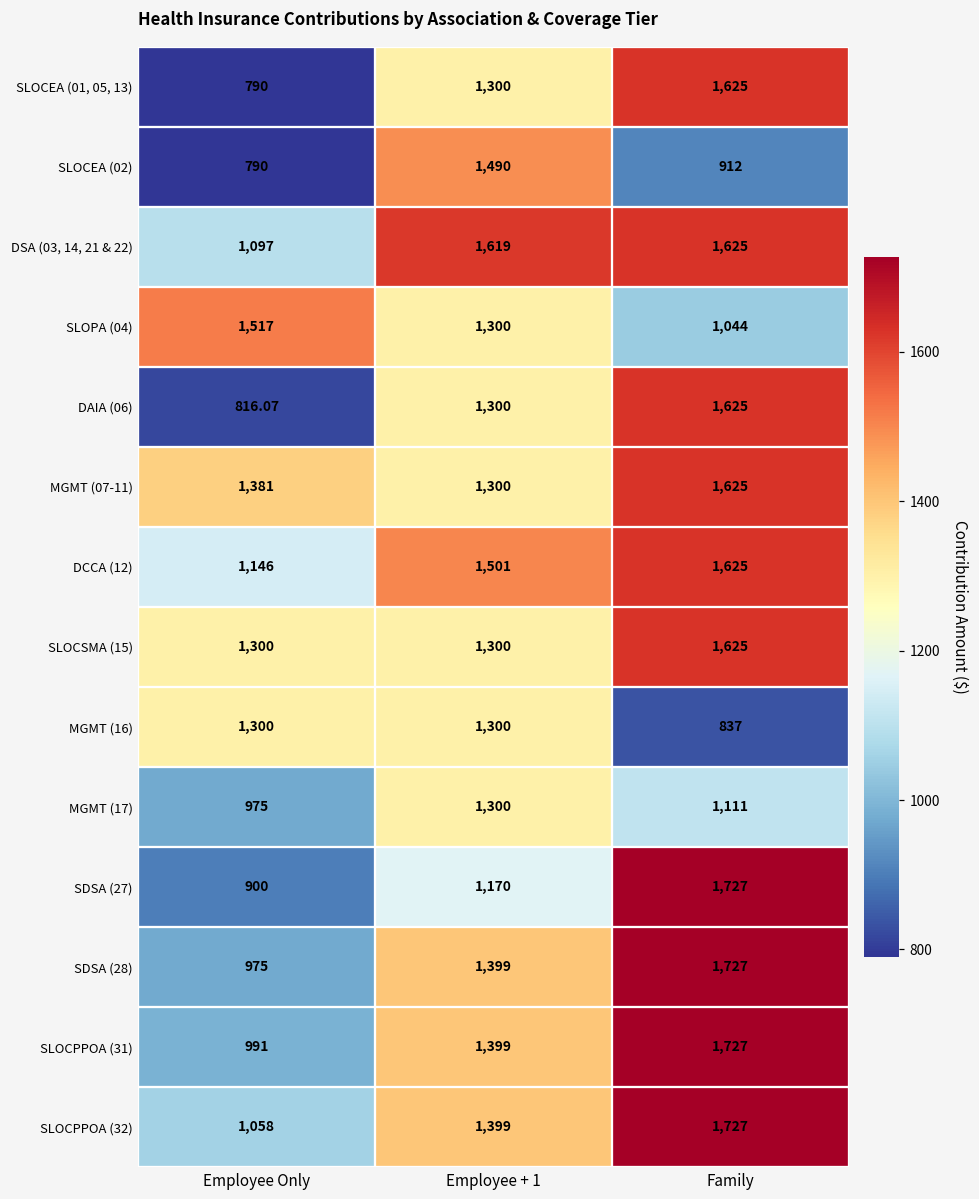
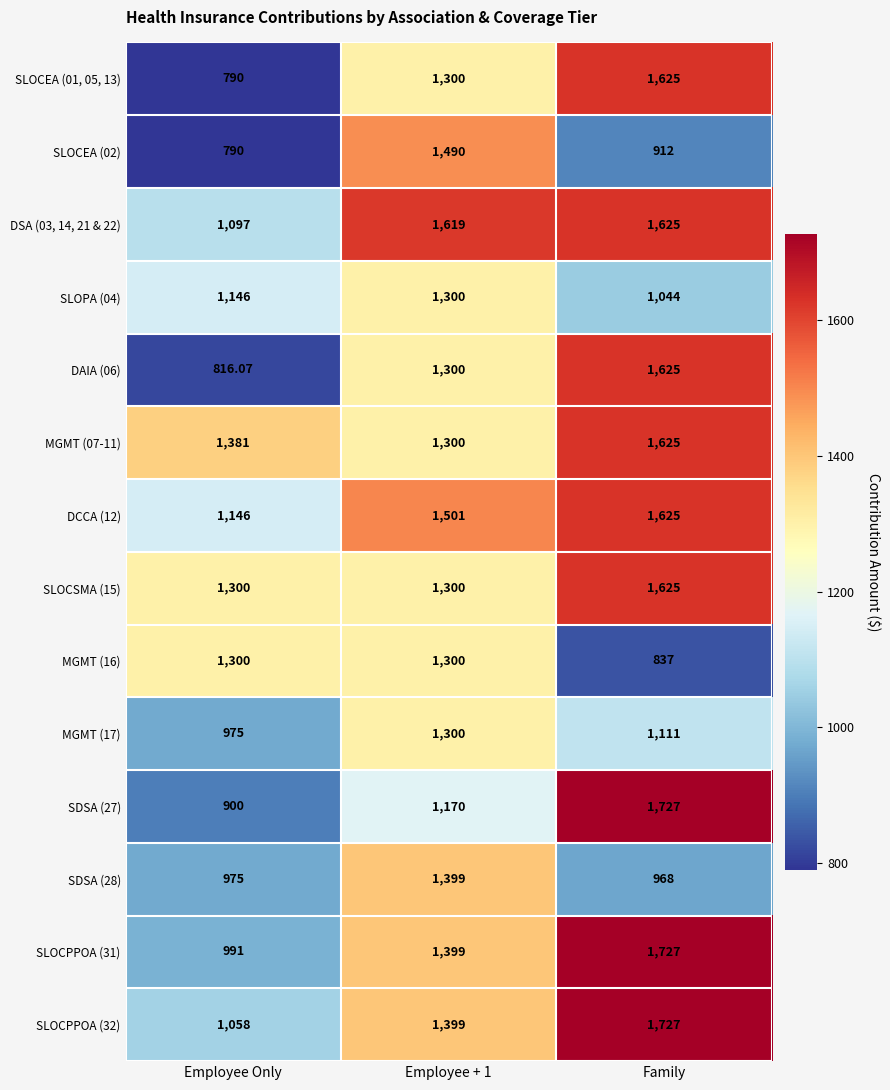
  {
    "SLOCEA (01, 05, 13)": {
      "Employee Only": "790",
      "Employee + 1": "1,300",
      "Family": "1,625"
    },
    "SLOCEA (02)": {
      "Employee Only": "790",
      "Employee + 1": "1,490",
      "Family": "912"
    },
    "DSA (03, 14, 21 & 22)": {
      "Employee Only": "1,097",
      "Employee + 1": "1,619",
      "Family": "1,625"
    },
    "SLOPA (04)": {
-     "Employee Only": "1,517",
+     "Employee Only": "1,146",
      "Employee + 1": "1,300",
      "Family": "1,044"
    },
    "DAIA (06)": {
      "Employee Only": "816.07",
      "Employee + 1": "1,300",
      "Family": "1,625"
    },
    "MGMT (07-11)": {
      "Employee Only": "1,381",
      "Employee + 1": "1,300",
      "Family": "1,625"
    },
    "DCCA (12)": {
      "Employee Only": "1,146",
      "Employee + 1": "1,501",
      "Family": "1,625"
    },
    "SLOCSMA (15)": {
      "Employee Only": "1,300",
      "Employee + 1": "1,300",
      "Family": "1,625"
    },
    "MGMT (16)": {
      "Employee Only": "1,300",
      "Employee + 1": "1,300",
      "Family": "837"
    },
    "MGMT (17)": {
      "Employee Only": "975",
      "Employee + 1": "1,300",
      "Family": "1,111"
    },
    "SDSA (27)": {
      "Employee Only": "900",
      "Employee + 1": "1,170",
      "Family": "1,727"
    },
    "SDSA (28)": {
      "Employee Only": "975",
      "Employee + 1": "1,399",
-     "Family": "1,727"
+     "Family": "968"
    },
    "SLOCPPOA (31)": {
      "Employee Only": "991",
      "Employee + 1": "1,399",
      "Family": "1,727"
    },
    "SLOCPPOA (32)": {
      "Employee Only": "1,058",
      "Employee + 1": "1,399",
      "Family": "1,727"
    }
  }
